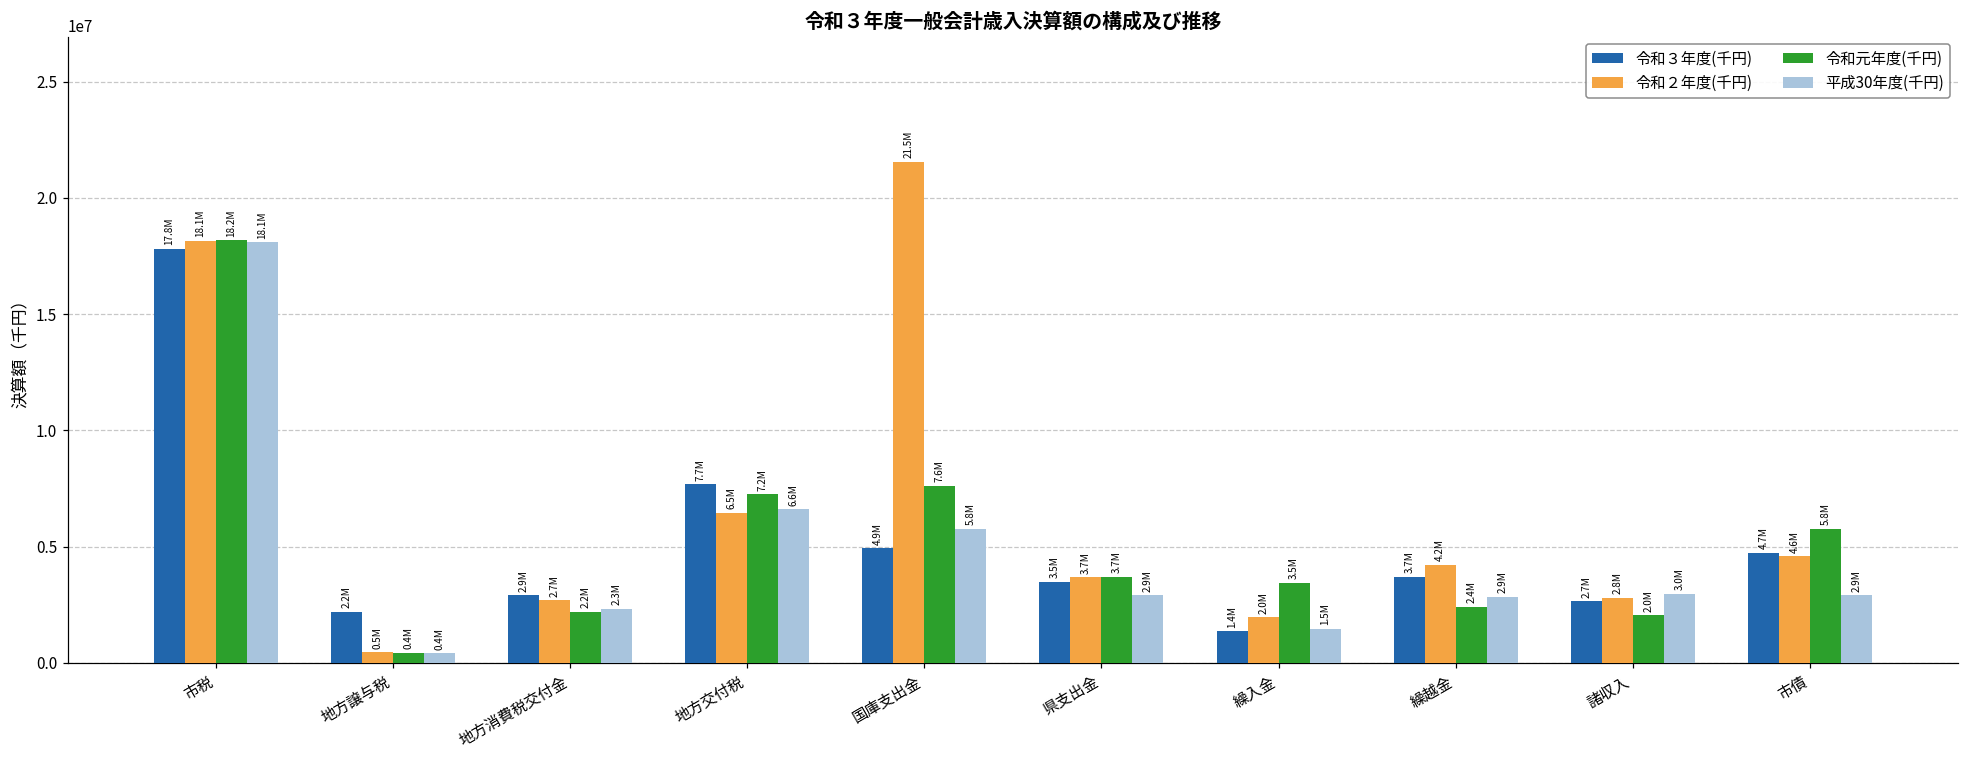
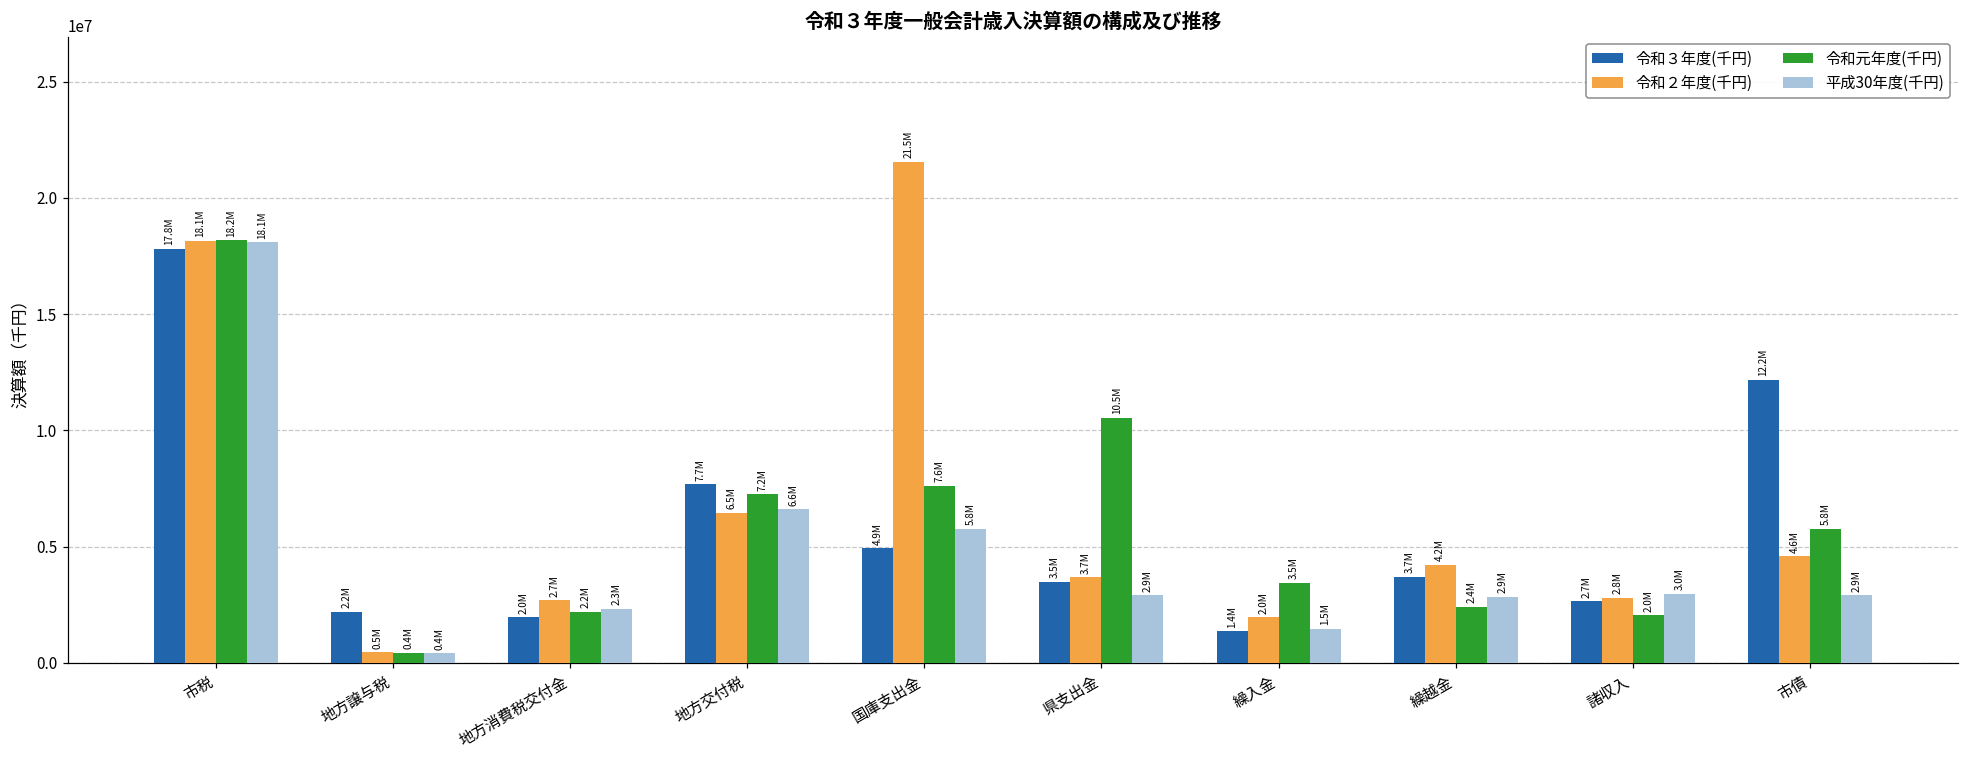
  {
    "令和３年度(千円)": {
      "市税": "17.8M",
      "地方譲与税": "2.2M",
-     "地方消費税交付金": "2.9M",
+     "地方消費税交付金": "2.0M",
      "地方交付税": "7.7M",
      "国庫支出金": "4.9M",
      "県支出金": "3.5M",
      "繰入金": "1.4M",
      "繰越金": "3.7M",
      "諸収入": "2.7M",
-     "市債": "4.7M"
+     "市債": "12.2M"
    },
    "令和２年度(千円)": {
      "市税": "18.1M",
      "地方譲与税": "0.5M",
      "地方消費税交付金": "2.7M",
      "地方交付税": "6.5M",
      "国庫支出金": "21.5M",
      "県支出金": "3.7M",
      "繰入金": "2.0M",
      "繰越金": "4.2M",
      "諸収入": "2.8M",
      "市債": "4.6M"
    },
    "令和元年度(千円)": {
      "市税": "18.2M",
      "地方譲与税": "0.4M",
      "地方消費税交付金": "2.2M",
      "地方交付税": "7.2M",
      "国庫支出金": "7.6M",
-     "県支出金": "3.7M",
+     "県支出金": "10.5M",
      "繰入金": "3.5M",
      "繰越金": "2.4M",
      "諸収入": "2.0M",
      "市債": "5.8M"
    },
    "平成30年度(千円)": {
      "市税": "18.1M",
      "地方譲与税": "0.4M",
      "地方消費税交付金": "2.3M",
      "地方交付税": "6.6M",
      "国庫支出金": "5.8M",
      "県支出金": "2.9M",
      "繰入金": "1.5M",
      "繰越金": "2.9M",
      "諸収入": "3.0M",
      "市債": "2.9M"
    }
  }
